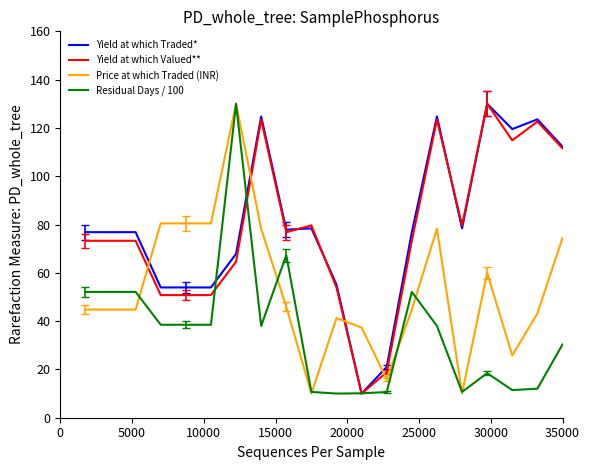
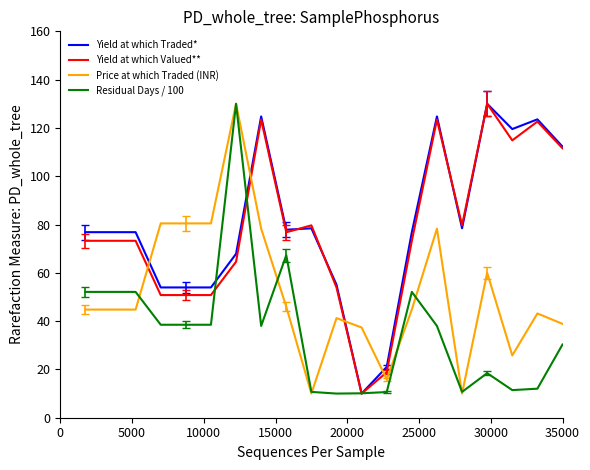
  {
    "Price at which Traded (INR)": {
-     "35000": 74
+     "35000": 39
    },
    "Residual Days / 100": {
      "35000": 30
    }
  }
